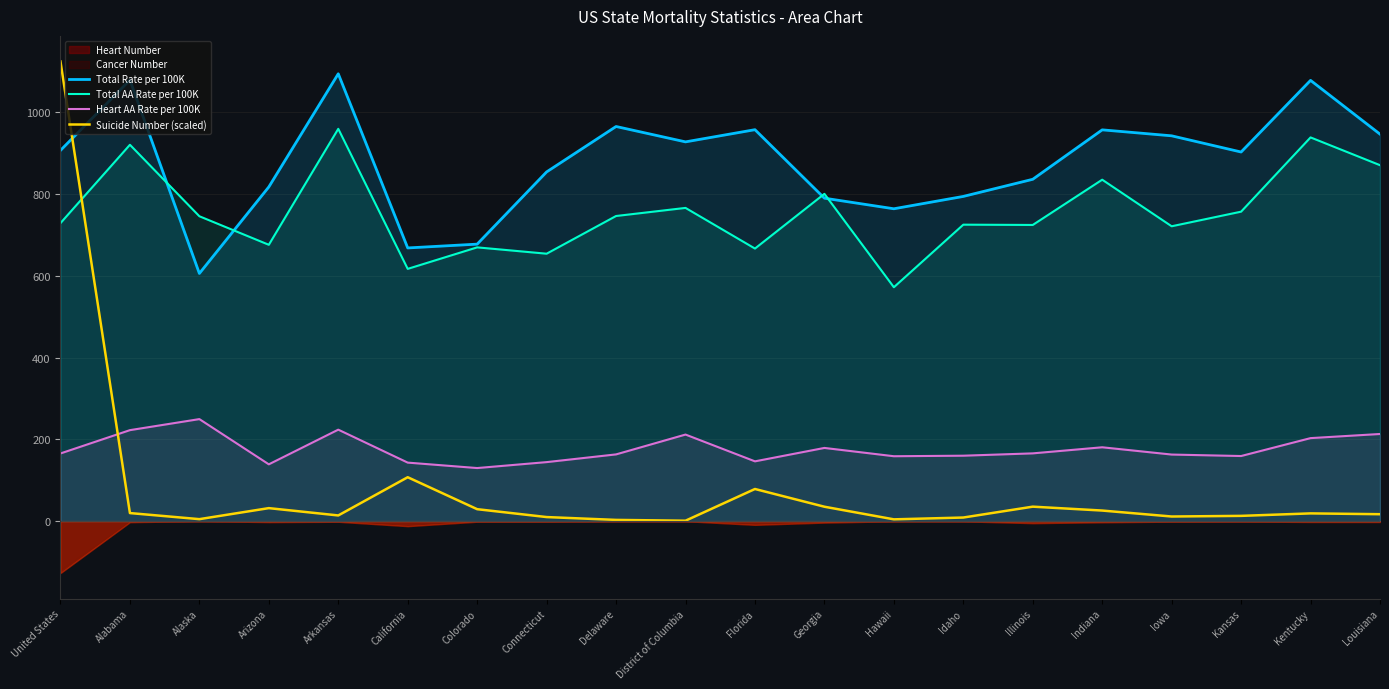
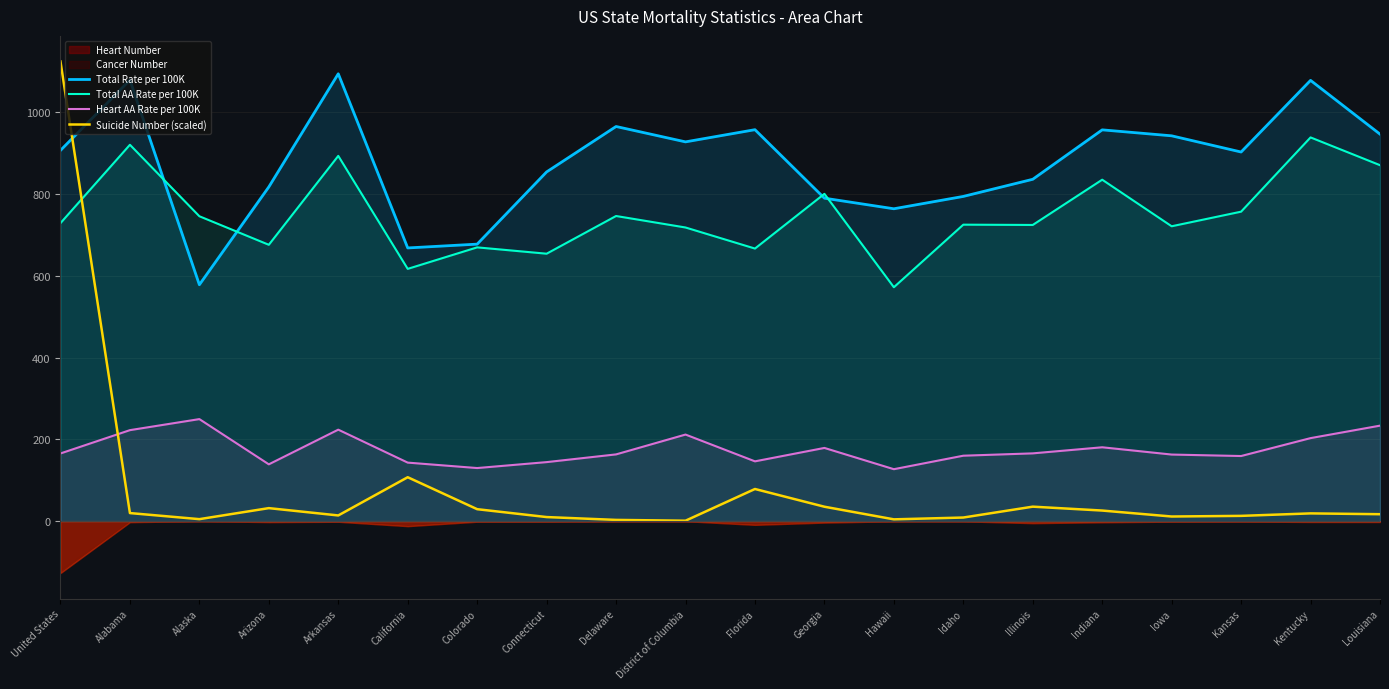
  {
    "Total Rate per 100K": {
      "United States": 910,
-     "Alaska": 610,
+     "Alaska": 580,
      "Arizona": 820,
      "Arkansas": 1090,
      "California": 670,
      "Colorado": 680,
      "Connecticut": 850,
      "Delaware": 970,
      "District of Columbia": 930,
      "Florida": 960,
      "Georgia": 790,
      "Hawaii": 760,
      "Idaho": 790,
      "Illinois": 840,
      "Indiana": 960,
      "Iowa": 940,
      "Kansas": 900,
      "Kentucky": 1080,
      "Louisiana": 950
    },
    "Total AA Rate per 100K": {
      "United States": 730,
      "Alabama": 920,
      "Alaska": 750,
      "Arizona": 680,
-     "Arkansas": 960,
+     "Arkansas": 890,
      "California": 620,
      "Colorado": 670,
      "Connecticut": 650,
      "Delaware": 750,
-     "District of Columbia": 770,
+     "District of Columbia": 720,
      "Florida": 670,
      "Georgia": 800,
      "Hawaii": 570,
      "Idaho": 730,
      "Illinois": 720,
      "Indiana": 840,
      "Iowa": 720,
      "Kansas": 760,
      "Kentucky": 940,
      "Louisiana": 870
    },
    "Heart AA Rate per 100K": {
      "United States": 170,
      "Alabama": 220,
      "Alaska": 250,
      "Arizona": 140,
      "Arkansas": 220,
      "California": 140,
      "Colorado": 130,
      "Connecticut": 140,
      "Delaware": 160,
      "District of Columbia": 210,
      "Florida": 150,
      "Georgia": 180,
-     "Hawaii": 160,
+     "Hawaii": 130,
      "Idaho": 160,
      "Illinois": 170,
      "Indiana": 180,
      "Iowa": 160,
      "Kansas": 160,
      "Kentucky": 200,
-     "Louisiana": 210
+     "Louisiana": 230
    },
    "Suicide Number (scaled)": {
      "United States": 1120,
      "Alabama": 20,
      "Arizona": 30,
      "Arkansas": 10,
      "California": 110,
      "Colorado": 30,
      "Connecticut": 10,
      "Florida": 80,
      "Georgia": 40,
      "Idaho": 10,
      "Illinois": 40,
      "Indiana": 30,
      "Iowa": 10,
      "Kansas": 10,
      "Kentucky": 20,
      "Louisiana": 20
    }
  }
